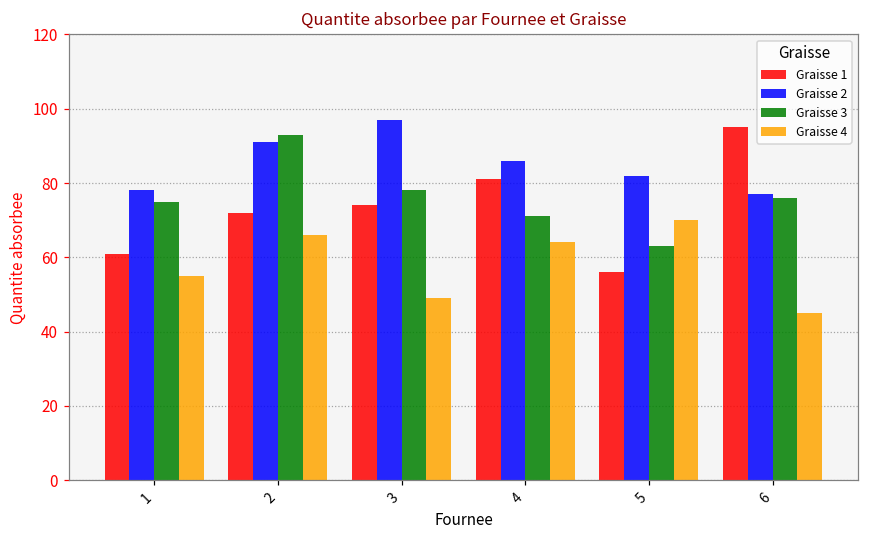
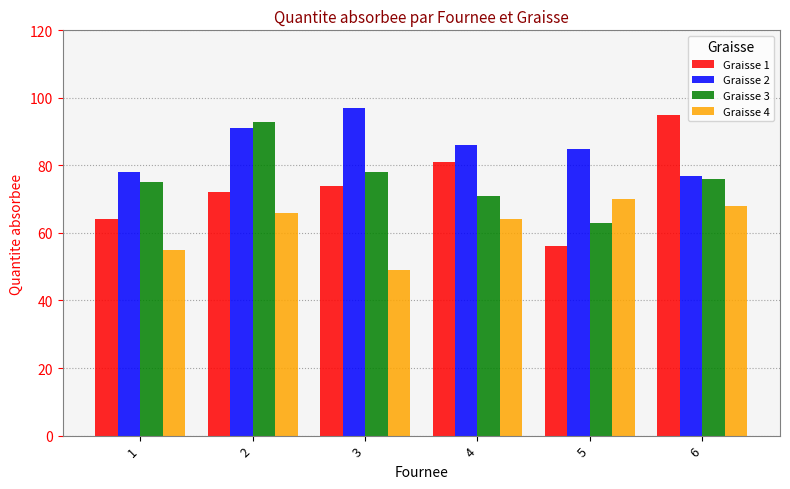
  {
    "Graisse 1": {
-     "1": 61,
+     "1": 64,
      "2": 72,
      "3": 74,
      "4": 81,
      "5": 56,
      "6": 95
    },
    "Graisse 2": {
      "1": 78,
      "2": 91,
      "3": 97,
      "4": 86,
-     "5": 82,
+     "5": 85,
      "6": 77
    },
    "Graisse 3": {
      "1": 75,
      "2": 93,
      "3": 78,
      "4": 71,
      "5": 63,
      "6": 76
    },
    "Graisse 4": {
      "1": 55,
      "2": 66,
      "3": 49,
      "4": 64,
      "5": 70,
-     "6": 45
+     "6": 68
    }
  }
